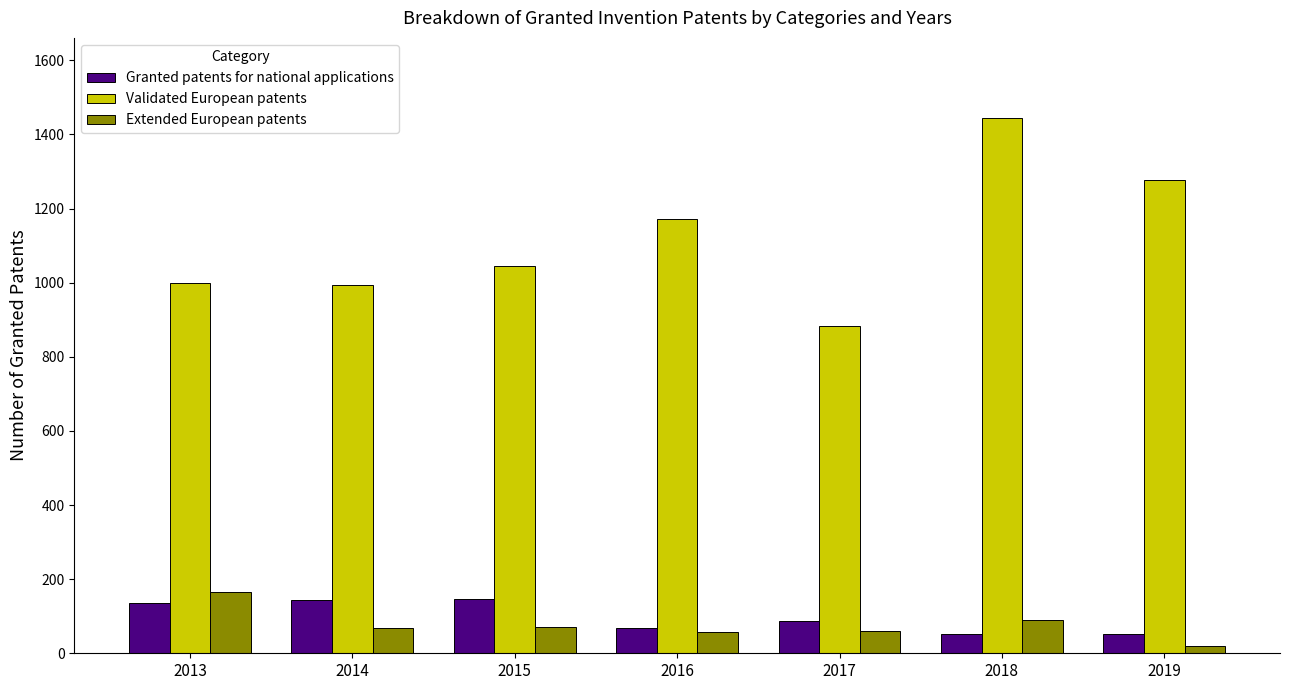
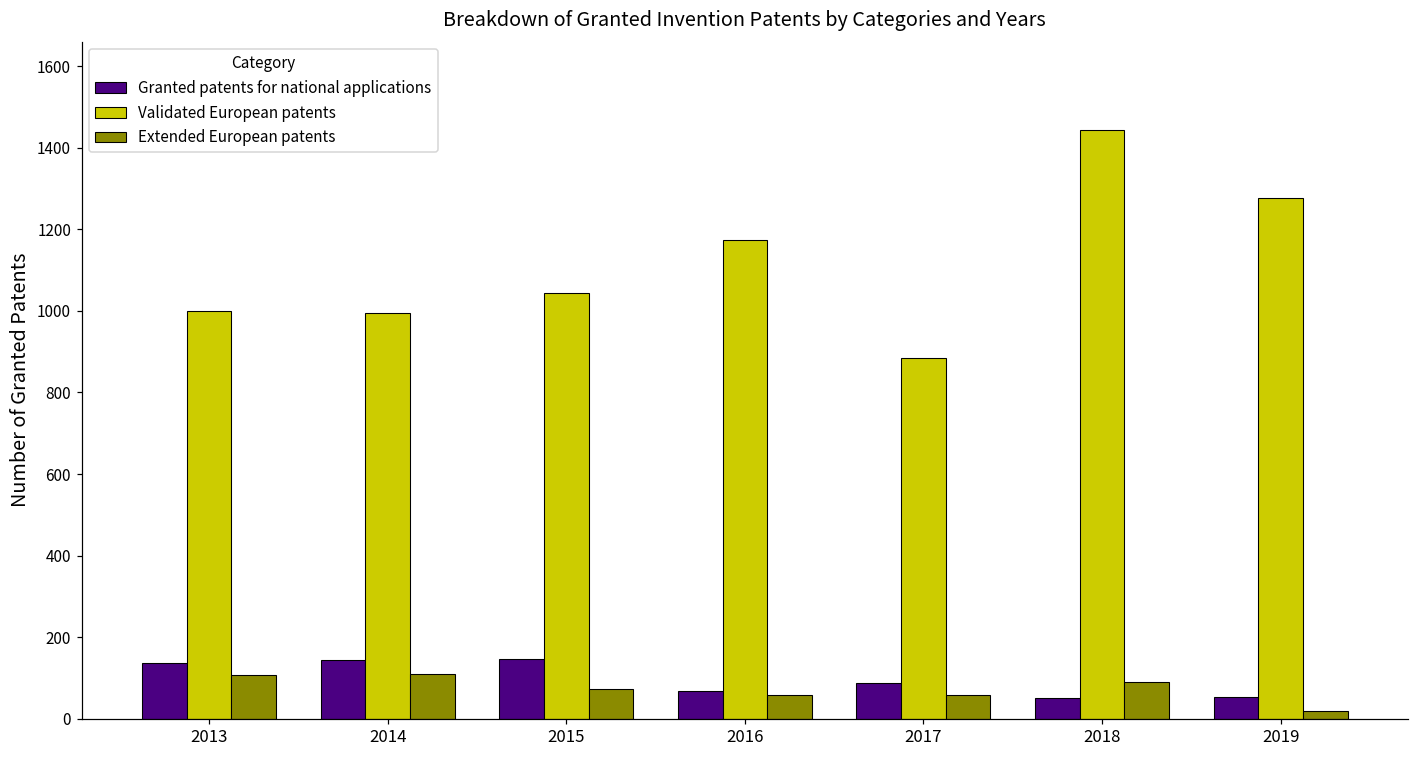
  {
    "Granted patents for national applications": {
      "2013": 140,
      "2014": 140,
      "2015": 150,
      "2016": 70,
      "2017": 90,
      "2018": 50,
      "2019": 50
    },
    "Validated European patents": {
      "2013": 1000,
      "2014": 990,
      "2015": 1040,
      "2016": 1170,
      "2017": 880,
      "2018": 1440,
      "2019": 1280
    },
    "Extended European patents": {
-     "2013": 170,
-     "2014": 70,
+     "2013": 110,
+     "2014": 110,
      "2015": 70,
      "2016": 60,
      "2017": 60,
      "2018": 90,
      "2019": 20
    }
  }
